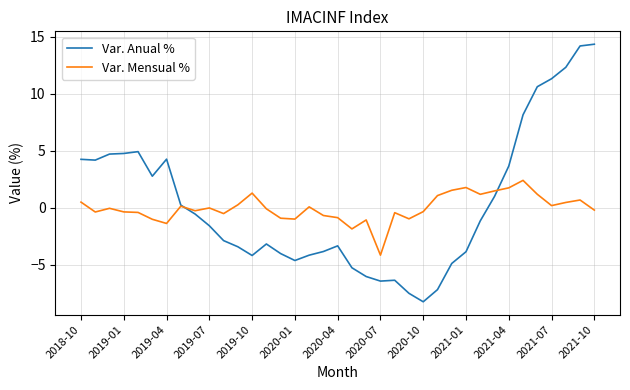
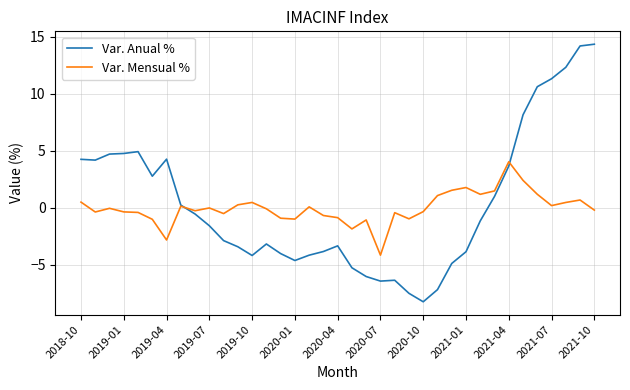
  {
    "Var. Anual %": {
      "2018-10": 4.2,
      "2019-01": 4.8,
      "2019-04": 4.3,
      "2019-07": -1.6,
      "2019-10": -4.2,
      "2020-01": -4.6,
      "2020-04": -3.3,
      "2020-07": -6.4,
      "2020-10": -8.2,
      "2021-01": -3.9,
      "2021-04": 3.7,
      "2021-07": 11.3,
      "2021-10": 14.3
    },
    "Var. Mensual %": {
      "2018-10": 0.5,
      "2019-01": -0.4,
-     "2019-04": -1.4,
+     "2019-04": -2.8,
      "2019-07": 0.0,
-     "2019-10": 1.3,
+     "2019-10": 0.5,
      "2020-01": -1.0,
      "2020-04": -0.9,
      "2020-07": -4.2,
      "2020-10": -0.3,
      "2021-01": 1.8,
-     "2021-04": 1.7,
+     "2021-04": 4.0,
      "2021-07": 0.2,
      "2021-10": -0.2
    }
  }
